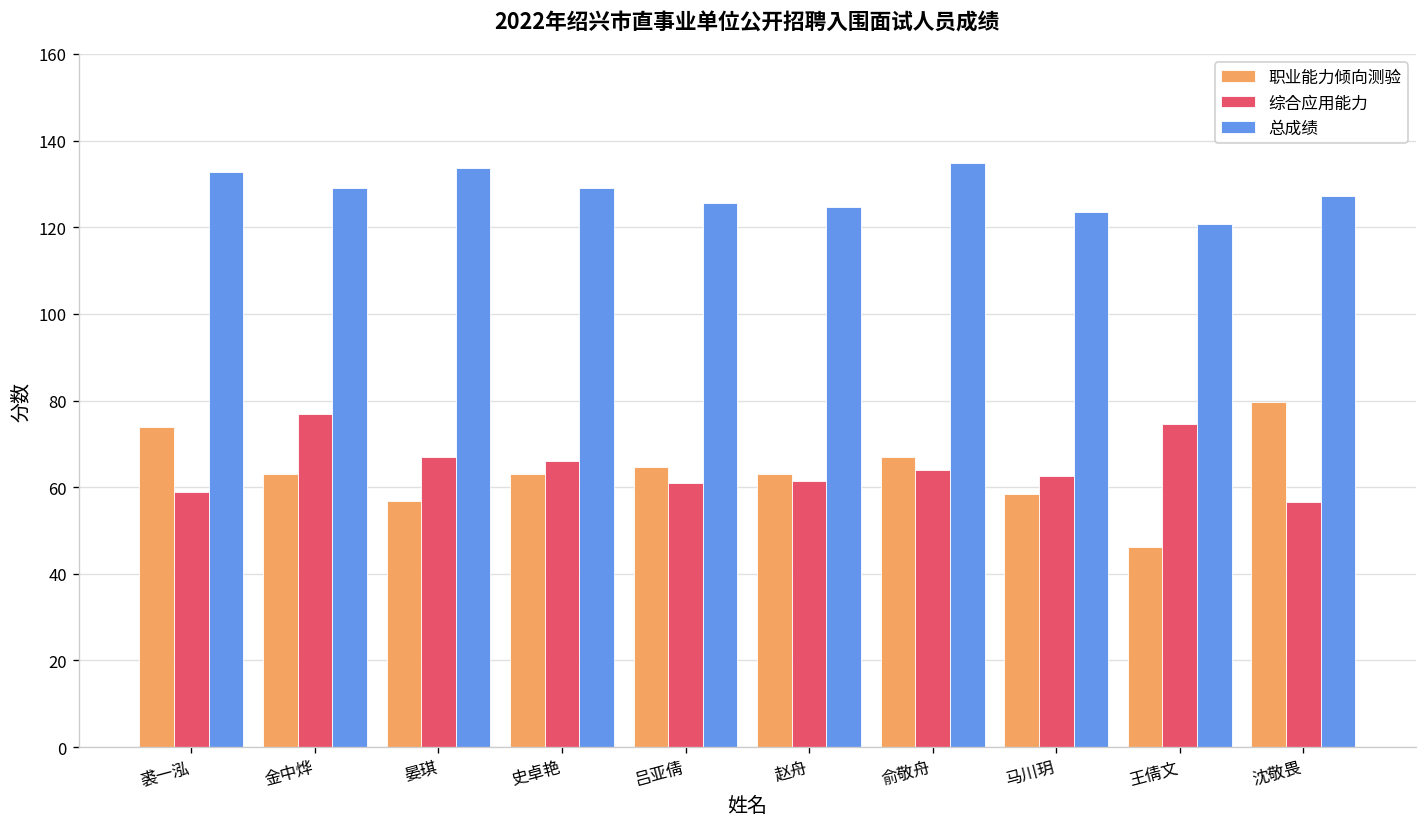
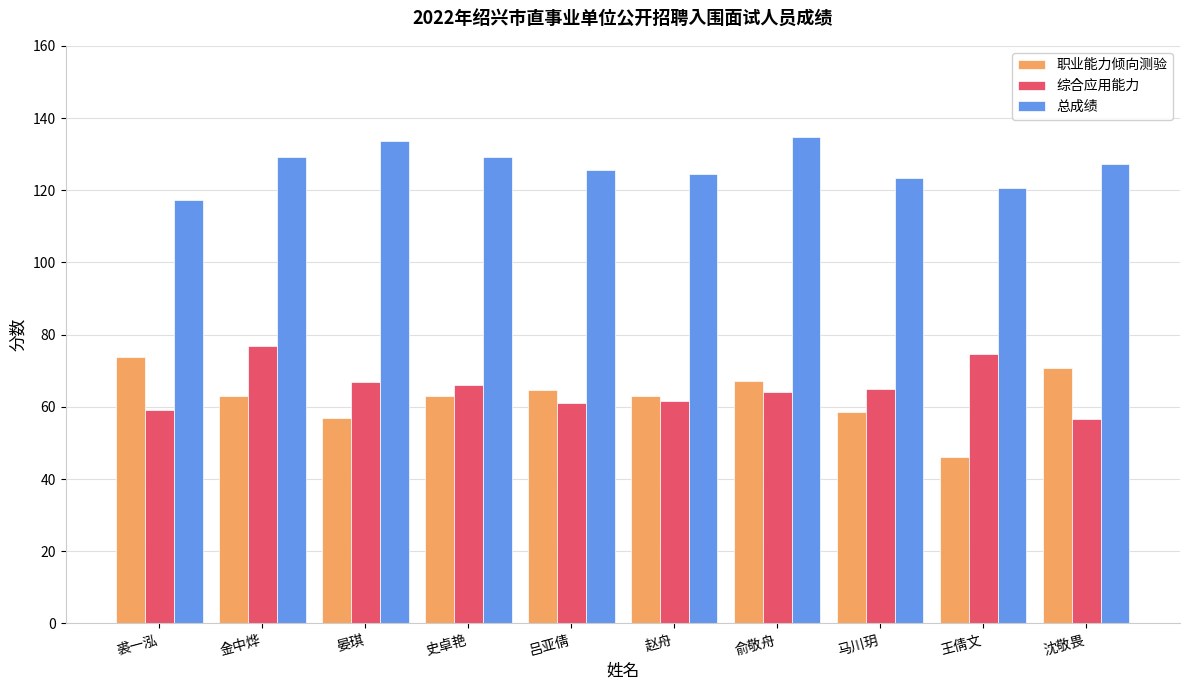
  {
    "职业能力倾向测验": {
      "裘一泓": 74,
      "金中烨": 63,
      "晏琪": 57,
      "史卓艳": 63,
      "吕亚倩": 65,
      "赵舟": 63,
      "俞敬舟": 67,
      "马川玥": 58,
      "王倩文": 46,
-     "沈敬畏": 80
+     "沈敬畏": 71
    },
    "综合应用能力": {
      "裘一泓": 59,
      "金中烨": 77,
      "晏琪": 67,
      "史卓艳": 66,
      "吕亚倩": 61,
      "赵舟": 62,
      "俞敬舟": 64,
-     "马川玥": 63,
+     "马川玥": 65,
      "王倩文": 75,
      "沈敬畏": 57
    },
    "总成绩": {
-     "裘一泓": 133,
+     "裘一泓": 117,
      "金中烨": 129,
      "晏琪": 134,
      "史卓艳": 129,
      "吕亚倩": 126,
      "赵舟": 125,
      "俞敬舟": 135,
      "马川玥": 123,
      "王倩文": 121,
      "沈敬畏": 127
    }
  }
